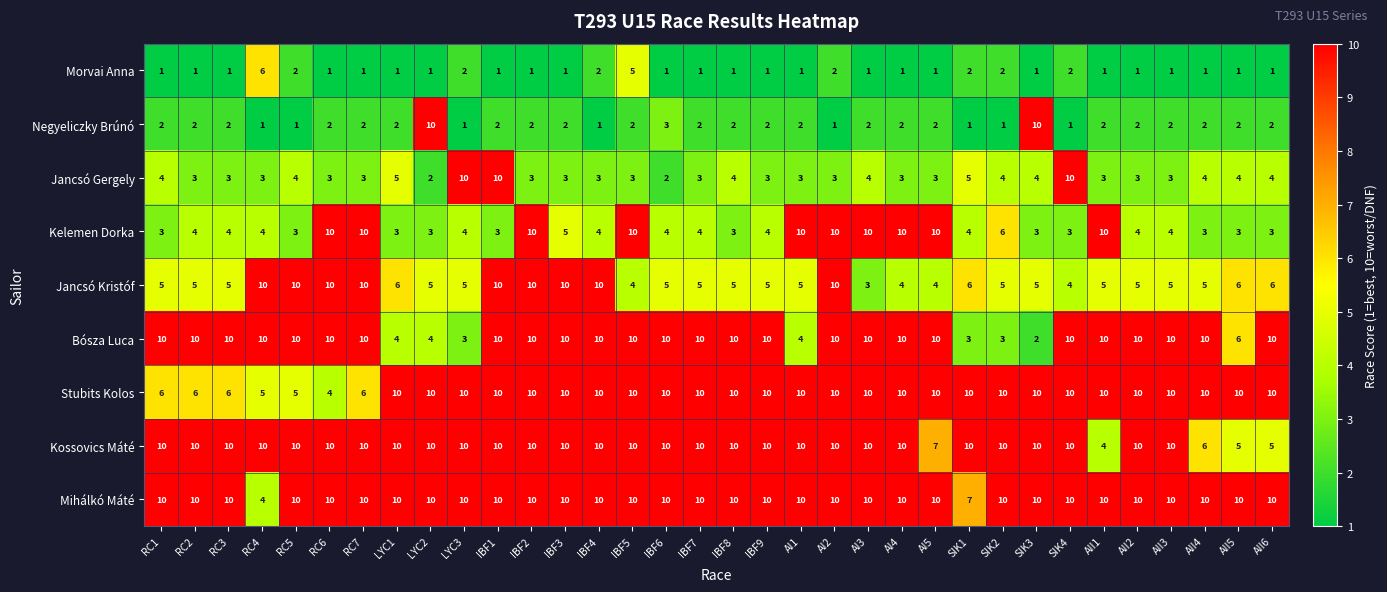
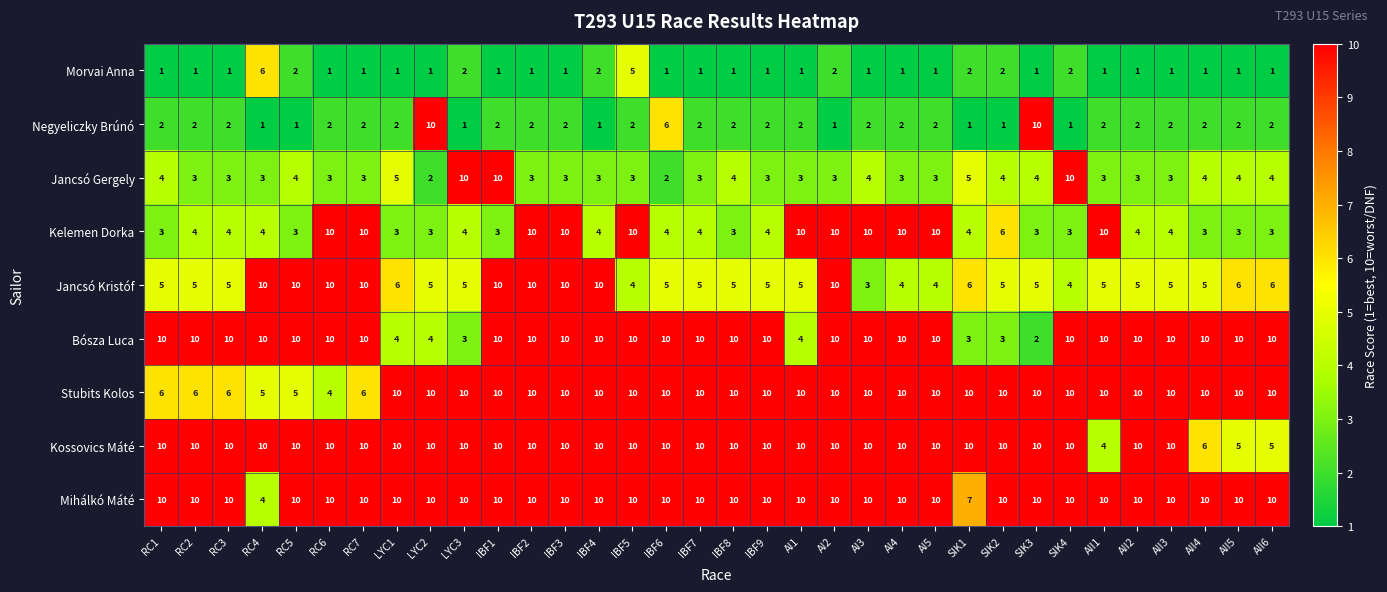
  {
    "Negyeliczky Brúnó": {
      "RC1": 2,
      "RC2": 2,
      "RC3": 2,
      "RC4": 1,
      "RC5": 1,
      "RC6": 2,
      "RC7": 2,
      "LYC1": 2,
      "LYC2": 10,
      "LYC3": 1,
      "IBF1": 2,
      "IBF2": 2,
      "IBF3": 2,
      "IBF4": 1,
      "IBF5": 2,
-     "IBF6": 3,
+     "IBF6": 6,
      "IBF7": 2,
      "IBF8": 2,
      "IBF9": 2,
      "AI1": 2,
      "AI2": 1,
      "AI3": 2,
      "AI4": 2,
      "AI5": 2,
      "SIK1": 1,
      "SIK2": 1,
      "SIK3": 10,
      "SIK4": 1,
      "AII1": 2,
      "AII2": 2,
      "AII3": 2,
      "AII4": 2,
      "AII5": 2,
      "AII6": 2
    },
    "Kelemen Dorka": {
      "RC1": 3,
      "RC2": 4,
      "RC3": 4,
      "RC4": 4,
      "RC5": 3,
      "RC6": 10,
      "RC7": 10,
      "LYC1": 3,
      "LYC2": 3,
      "LYC3": 4,
      "IBF1": 3,
      "IBF2": 10,
-     "IBF3": 5,
+     "IBF3": 10,
      "IBF4": 4,
      "IBF5": 10,
      "IBF6": 4,
      "IBF7": 4,
      "IBF8": 3,
      "IBF9": 4,
      "AI1": 10,
      "AI2": 10,
      "AI3": 10,
      "AI4": 10,
      "AI5": 10,
      "SIK1": 4,
      "SIK2": 6,
      "SIK3": 3,
      "SIK4": 3,
      "AII1": 10,
      "AII2": 4,
      "AII3": 4,
      "AII4": 3,
      "AII5": 3,
      "AII6": 3
    },
    "Bósza Luca": {
      "RC1": 10,
      "RC2": 10,
      "RC3": 10,
      "RC4": 10,
      "RC5": 10,
      "RC6": 10,
      "RC7": 10,
      "LYC1": 4,
      "LYC2": 4,
      "LYC3": 3,
      "IBF1": 10,
      "IBF2": 10,
      "IBF3": 10,
      "IBF4": 10,
      "IBF5": 10,
      "IBF6": 10,
      "IBF7": 10,
      "IBF8": 10,
      "IBF9": 10,
      "AI1": 4,
      "AI2": 10,
      "AI3": 10,
      "AI4": 10,
      "AI5": 10,
      "SIK1": 3,
      "SIK2": 3,
      "SIK3": 2,
      "SIK4": 10,
      "AII1": 10,
      "AII2": 10,
      "AII3": 10,
      "AII4": 10,
-     "AII5": 6,
+     "AII5": 10,
      "AII6": 10
    },
    "Kossovics Máté": {
      "RC1": 10,
      "RC2": 10,
      "RC3": 10,
      "RC4": 10,
      "RC5": 10,
      "RC6": 10,
      "RC7": 10,
      "LYC1": 10,
      "LYC2": 10,
      "LYC3": 10,
      "IBF1": 10,
      "IBF2": 10,
      "IBF3": 10,
      "IBF4": 10,
      "IBF5": 10,
      "IBF6": 10,
      "IBF7": 10,
      "IBF8": 10,
      "IBF9": 10,
      "AI1": 10,
      "AI2": 10,
      "AI3": 10,
      "AI4": 10,
-     "AI5": 7,
+     "AI5": 10,
      "SIK1": 10,
      "SIK2": 10,
      "SIK3": 10,
      "SIK4": 10,
      "AII1": 4,
      "AII2": 10,
      "AII3": 10,
      "AII4": 6,
      "AII5": 5,
      "AII6": 5
    }
  }
